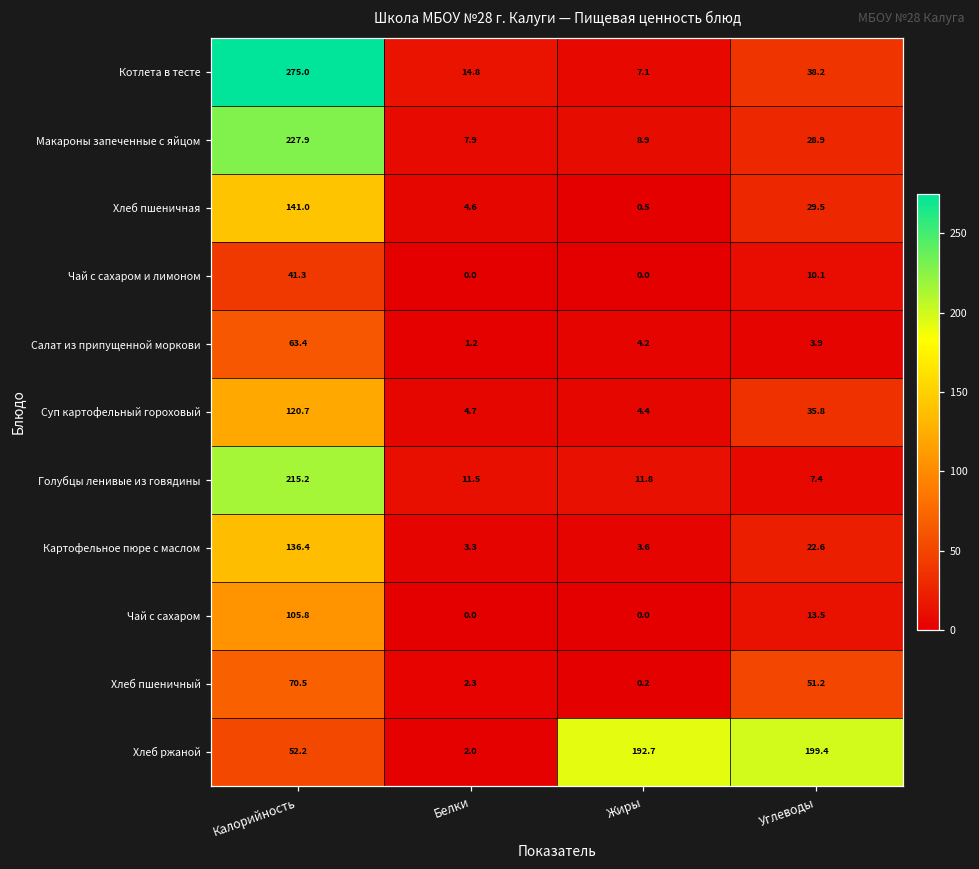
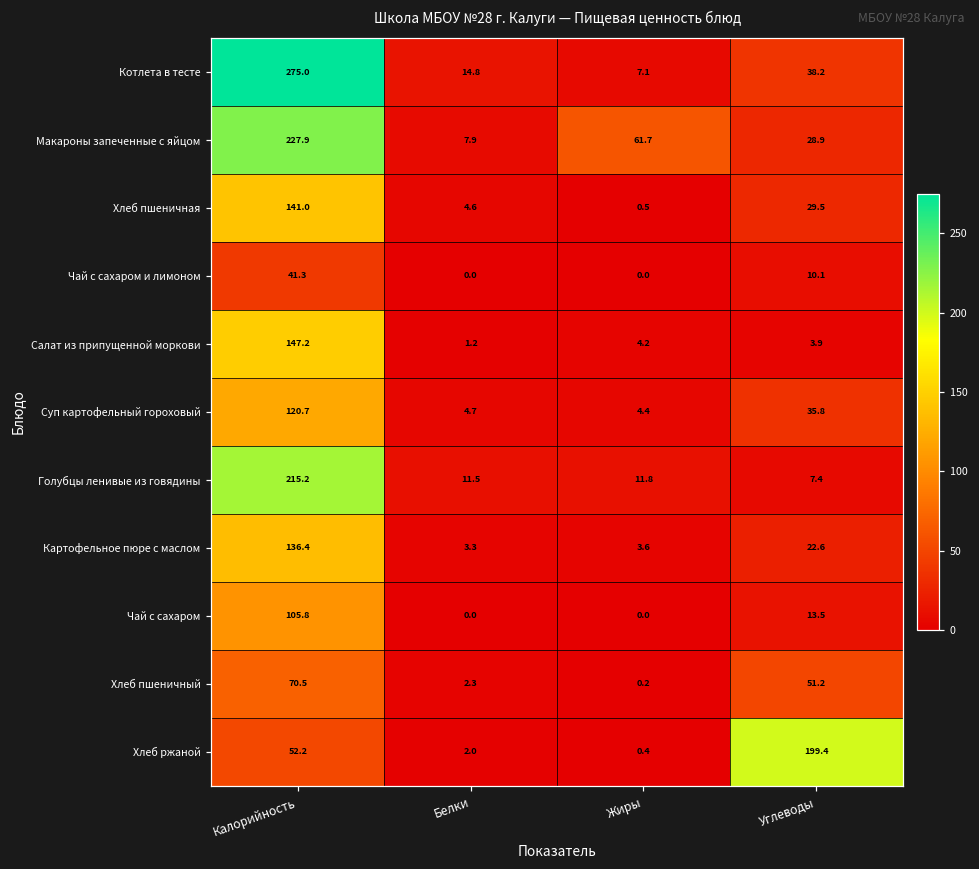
  {
    "Котлета в тесте": {
      "Калорийность": 275.0,
      "Белки": 14.8,
      "Жиры": 7.1,
      "Углеводы": 38.2
    },
    "Макароны запеченные с яйцом": {
      "Калорийность": 227.9,
      "Белки": 7.9,
-     "Жиры": 8.9,
+     "Жиры": 61.7,
      "Углеводы": 28.9
    },
    "Хлеб пшеничная": {
      "Калорийность": 141.0,
      "Белки": 4.6,
      "Жиры": 0.5,
      "Углеводы": 29.5
    },
    "Чай с сахаром и лимоном": {
      "Калорийность": 41.3,
      "Белки": 0.0,
      "Жиры": 0.0,
      "Углеводы": 10.1
    },
    "Салат из припущенной моркови": {
-     "Калорийность": 63.4,
+     "Калорийность": 147.2,
      "Белки": 1.2,
      "Жиры": 4.2,
      "Углеводы": 3.9
    },
    "Суп картофельный гороховый": {
      "Калорийность": 120.7,
      "Белки": 4.7,
      "Жиры": 4.4,
      "Углеводы": 35.8
    },
    "Голубцы ленивые из говядины": {
      "Калорийность": 215.2,
      "Белки": 11.5,
      "Жиры": 11.8,
      "Углеводы": 7.4
    },
    "Картофельное пюре с маслом": {
      "Калорийность": 136.4,
      "Белки": 3.3,
      "Жиры": 3.6,
      "Углеводы": 22.6
    },
    "Чай с сахаром": {
      "Калорийность": 105.8,
      "Белки": 0.0,
      "Жиры": 0.0,
      "Углеводы": 13.5
    },
    "Хлеб пшеничный": {
      "Калорийность": 70.5,
      "Белки": 2.3,
      "Жиры": 0.2,
      "Углеводы": 51.2
    },
    "Хлеб ржаной": {
      "Калорийность": 52.2,
      "Белки": 2.0,
-     "Жиры": 192.7,
+     "Жиры": 0.4,
      "Углеводы": 199.4
    }
  }
